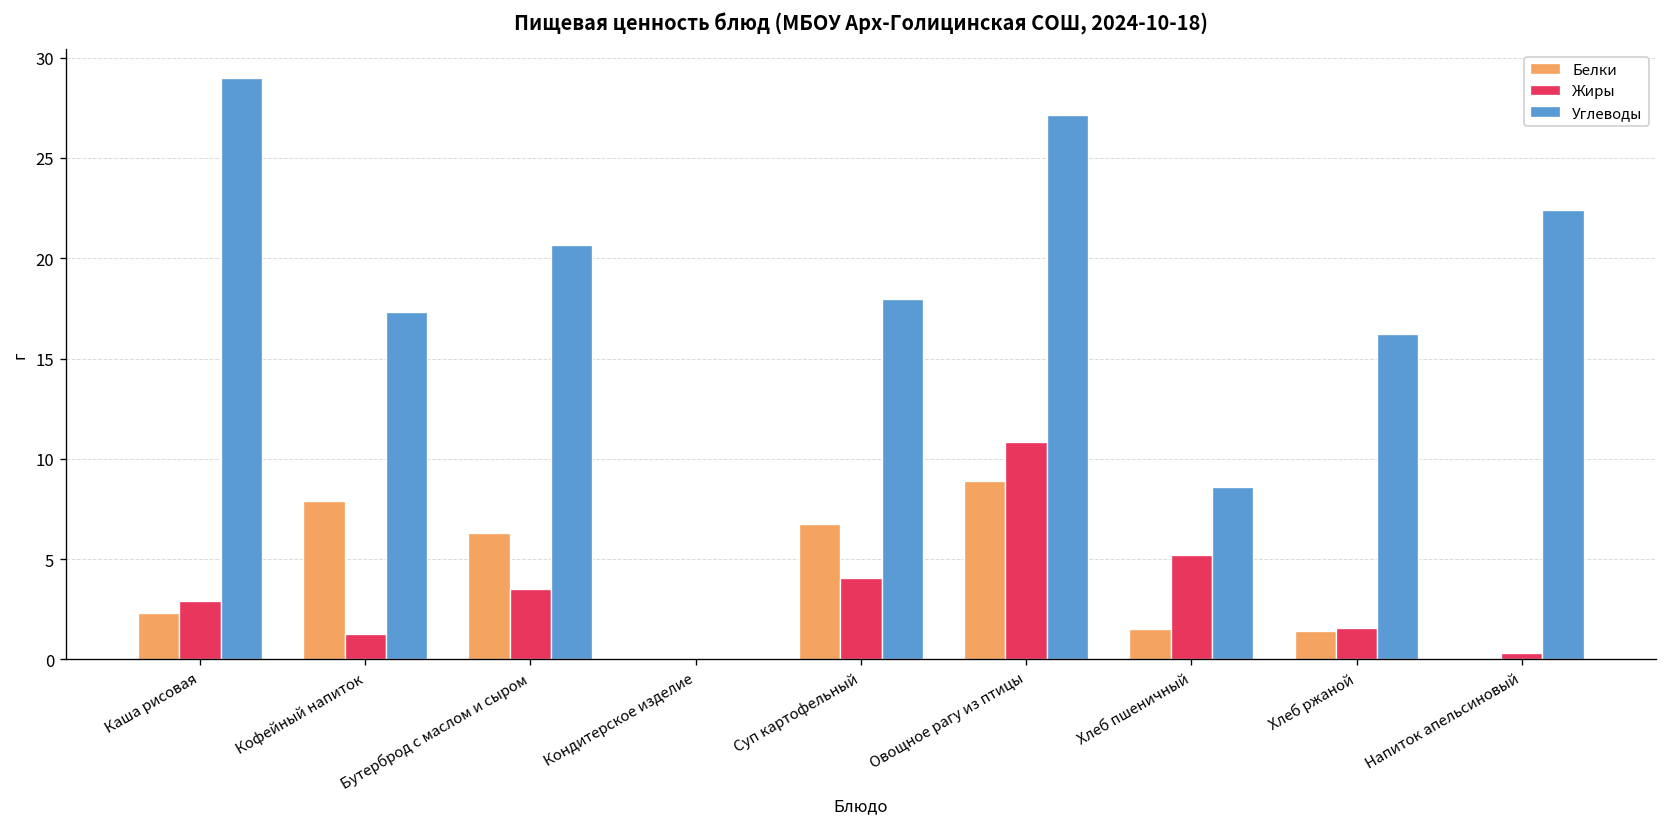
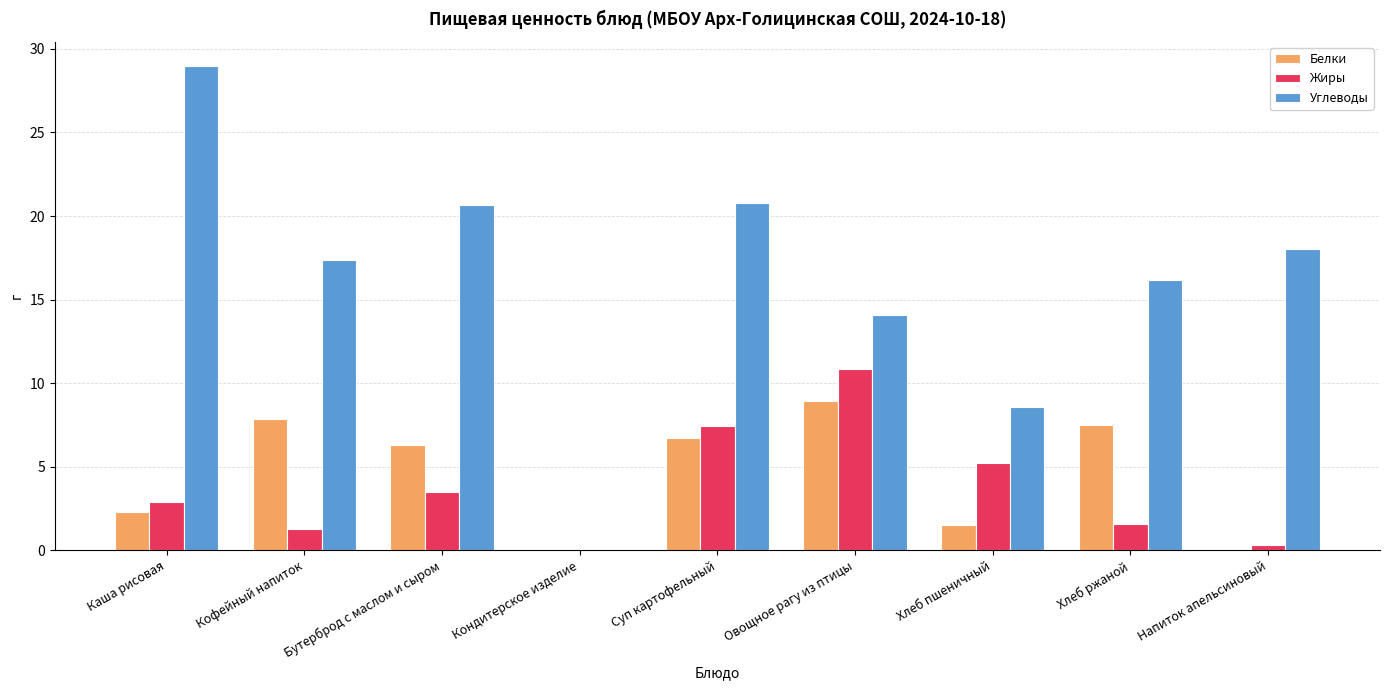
  {
    "Белки": {
      "Каша рисовая": 2.3,
      "Кофейный напиток": 7.9,
      "Бутерброд с маслом и сыром": 6.3,
      "Кондитерское изделие": 0.0,
      "Суп картофельный": 6.7,
      "Овощное рагу из птицы": 8.9,
      "Хлеб пшеничный": 1.5,
-     "Хлеб ржаной": 1.4,
+     "Хлеб ржаной": 7.5,
      "Напиток апельсиновый": 0.0
    },
    "Жиры": {
      "Каша рисовая": 2.9,
      "Кофейный напиток": 1.3,
      "Бутерброд с маслом и сыром": 3.5,
      "Кондитерское изделие": 0.0,
-     "Суп картофельный": 4.1,
+     "Суп картофельный": 7.4,
      "Овощное рагу из птицы": 10.8,
      "Хлеб пшеничный": 5.2,
      "Хлеб ржаной": 1.6,
      "Напиток апельсиновый": 0.3
    },
    "Углеводы": {
      "Каша рисовая": 29.0,
      "Кофейный напиток": 17.3,
      "Бутерброд с маслом и сыром": 20.7,
      "Кондитерское изделие": 0.0,
-     "Суп картофельный": 18.0,
-     "Овощное рагу из птицы": 27.1,
+     "Суп картофельный": 20.8,
+     "Овощное рагу из птицы": 14.1,
      "Хлеб пшеничный": 8.6,
      "Хлеб ржаной": 16.2,
-     "Напиток апельсиновый": 22.4
+     "Напиток апельсиновый": 18.0
    }
  }
